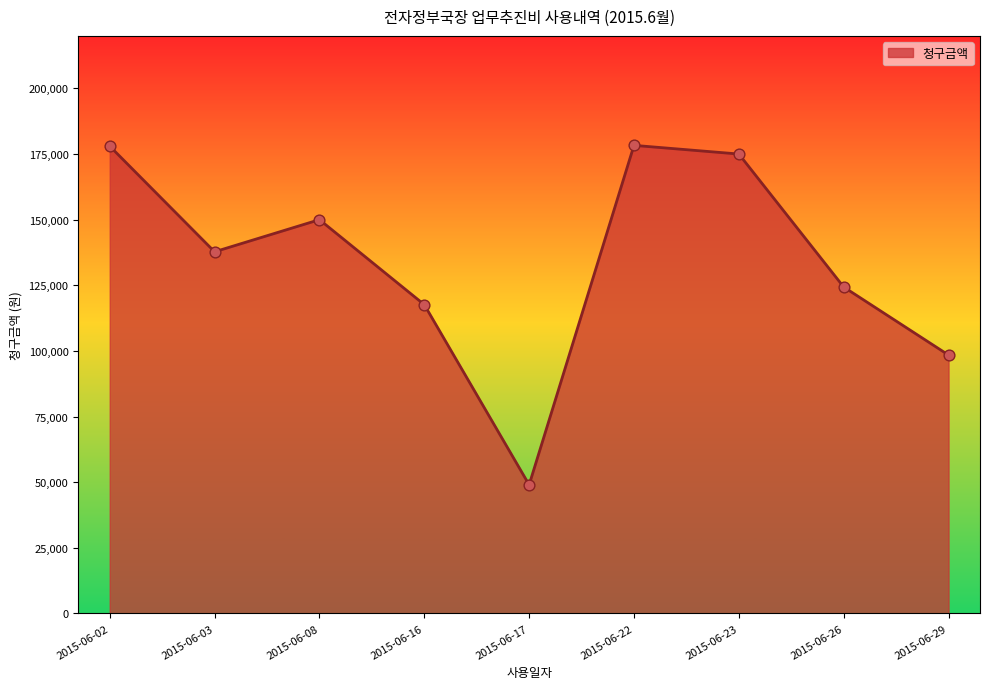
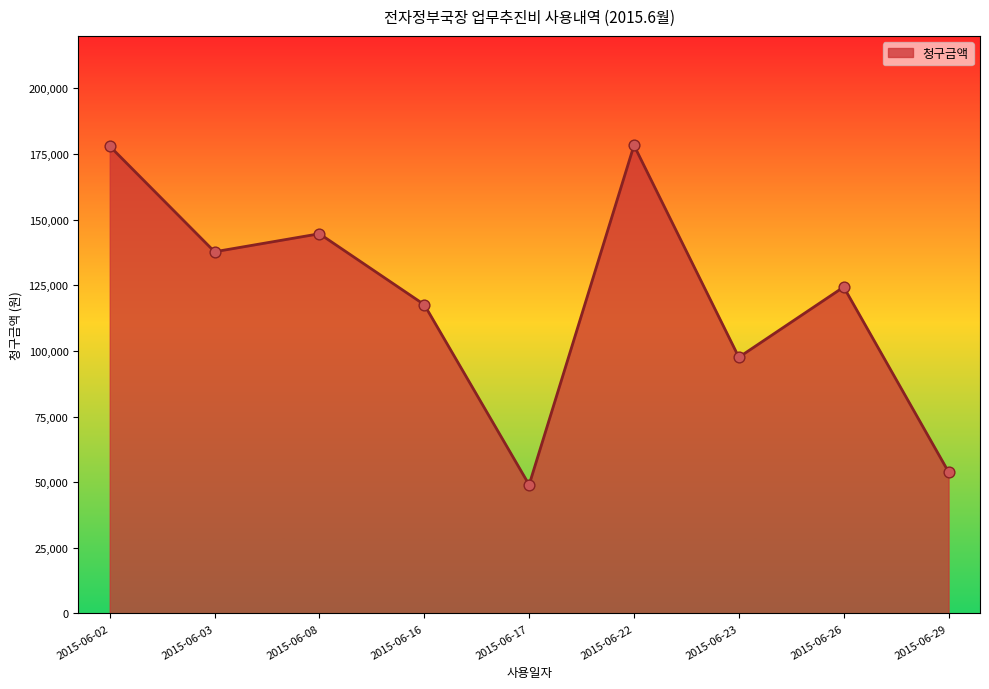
  {
    "2015-06-02": "178,000",
    "2015-06-03": "138,000",
-   "2015-06-08": "150,000",
+   "2015-06-08": "145,000",
    "2015-06-16": "118,000",
    "2015-06-17": "49,000",
    "2015-06-22": "178,000",
-   "2015-06-23": "175,000",
+   "2015-06-23": "98,000",
    "2015-06-26": "124,000",
-   "2015-06-29": "98,000"
+   "2015-06-29": "54,000"
  }
